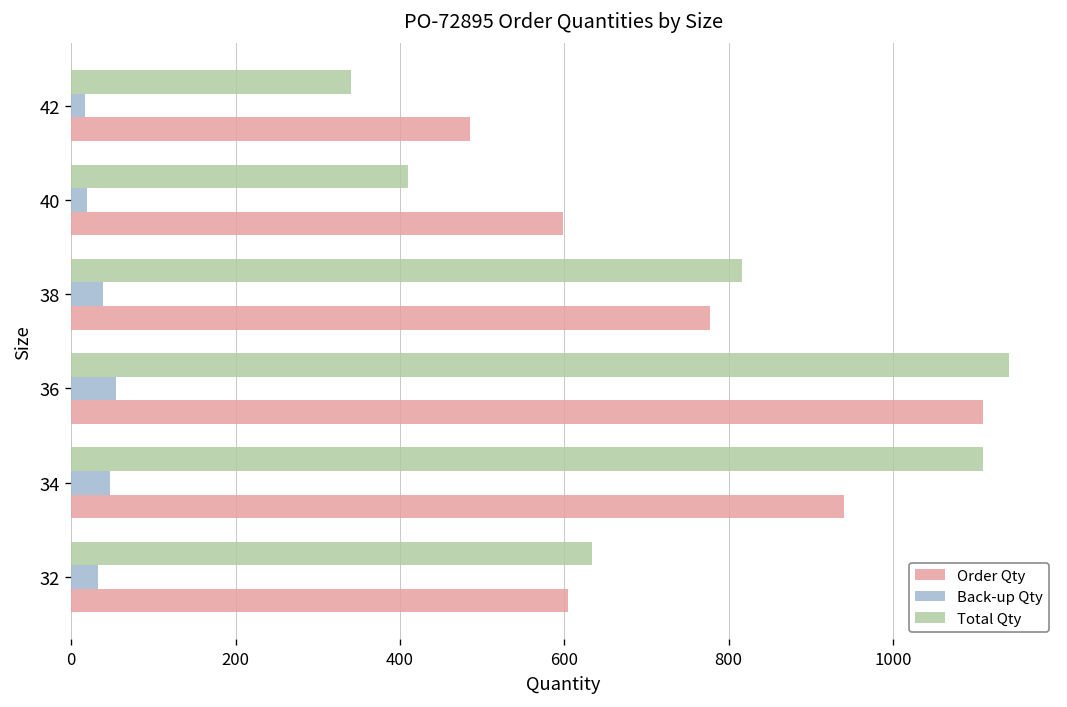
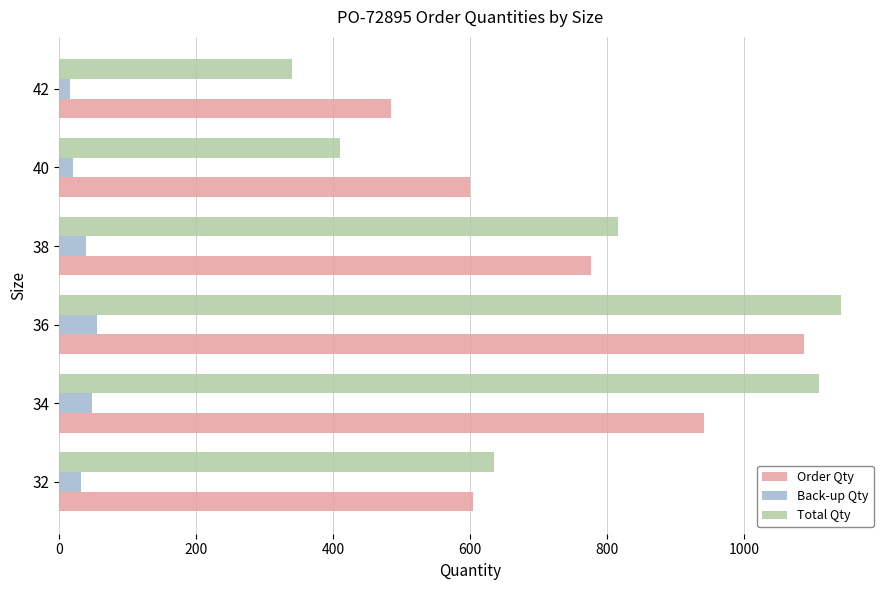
  {
    "Order Qty": {
      "42": 490,
      "40": 600,
      "38": 780,
-     "36": 1110,
+     "36": 1090,
      "34": 940,
      "32": 600
    }
  }
